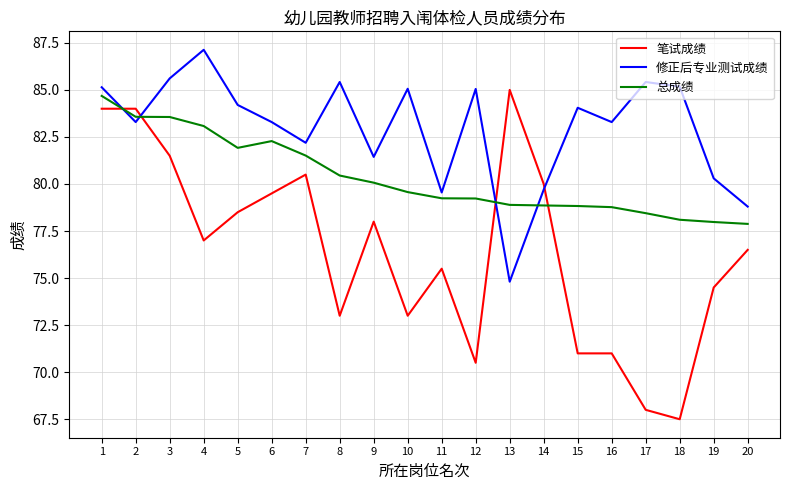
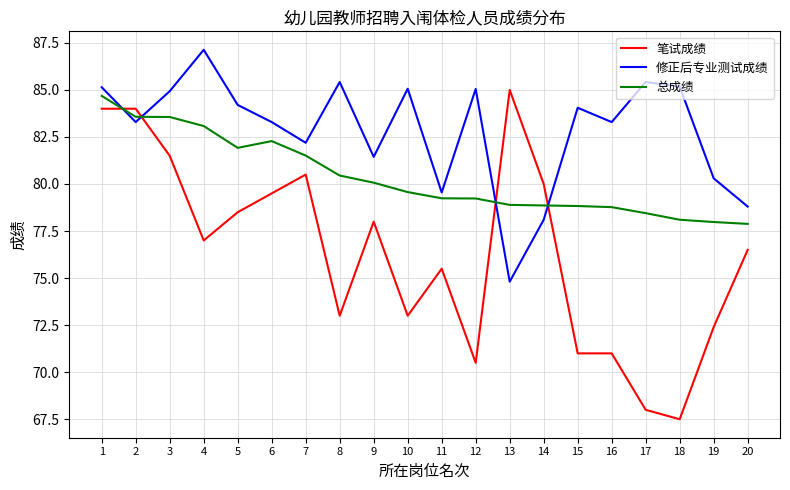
  {
    "笔试成绩": {
      "1": 84.0,
      "2": 84.0,
      "3": 81.5,
      "4": 77.0,
      "5": 78.5,
      "6": 79.5,
      "7": 80.5,
      "8": 73.0,
      "9": 78.0,
      "10": 73.0,
      "11": 75.5,
      "12": 70.5,
      "13": 85.0,
      "14": 80.0,
      "15": 71.0,
      "16": 71.0,
      "17": 68.0,
      "18": 67.5,
-     "19": 74.5,
+     "19": 72.4,
      "20": 76.5
    },
    "修正后专业测试成绩": {
      "1": 85.1,
      "2": 83.3,
-     "3": 85.6,
+     "3": 84.9,
      "4": 87.1,
      "5": 84.2,
      "6": 83.3,
      "7": 82.2,
      "8": 85.4,
      "9": 81.4,
      "10": 85.1,
      "11": 79.6,
      "12": 85.1,
      "13": 74.8,
-     "14": 79.7,
+     "14": 78.1,
      "15": 84.1,
      "16": 83.3,
      "19": 80.3,
      "20": 78.8
    },
    "总成绩": {
      "1": 84.7,
      "2": 83.6,
      "3": 83.6,
      "4": 83.1,
      "5": 81.9,
      "6": 82.3,
      "7": 81.5,
      "8": 80.5,
      "9": 80.1,
      "10": 79.6,
      "11": 79.2,
      "12": 79.2,
      "13": 78.9,
      "14": 78.9,
      "15": 78.8,
      "16": 78.8,
      "17": 78.5,
      "18": 78.1,
      "19": 78.0,
      "20": 77.9
    }
  }
